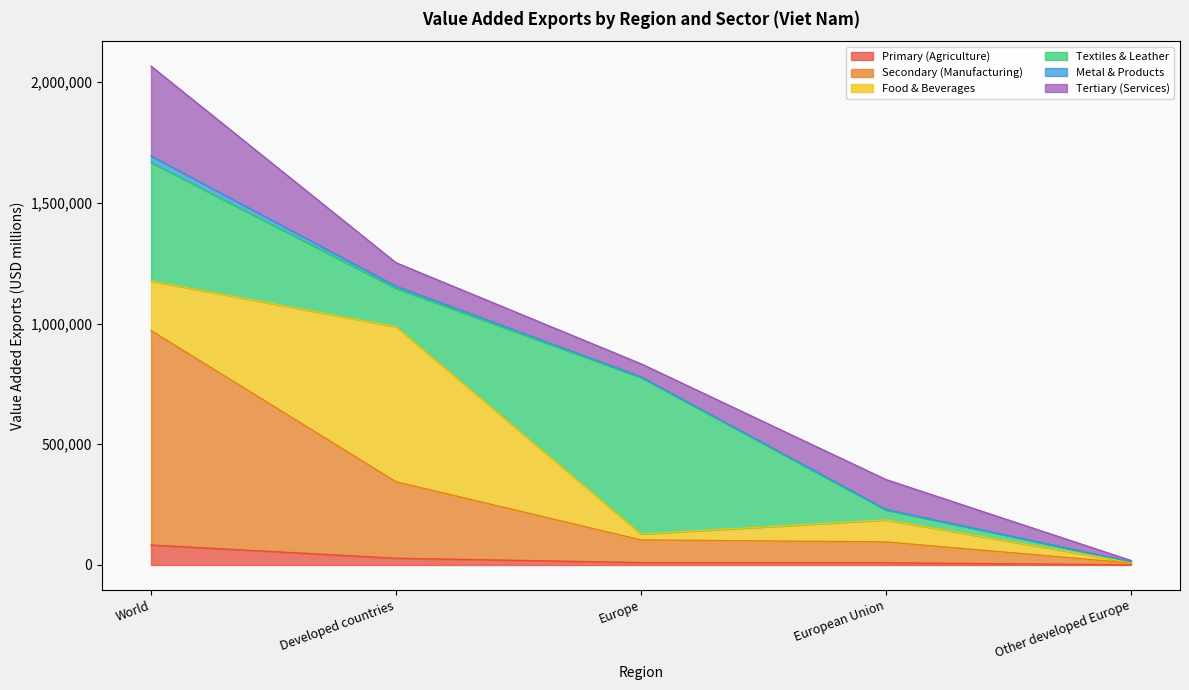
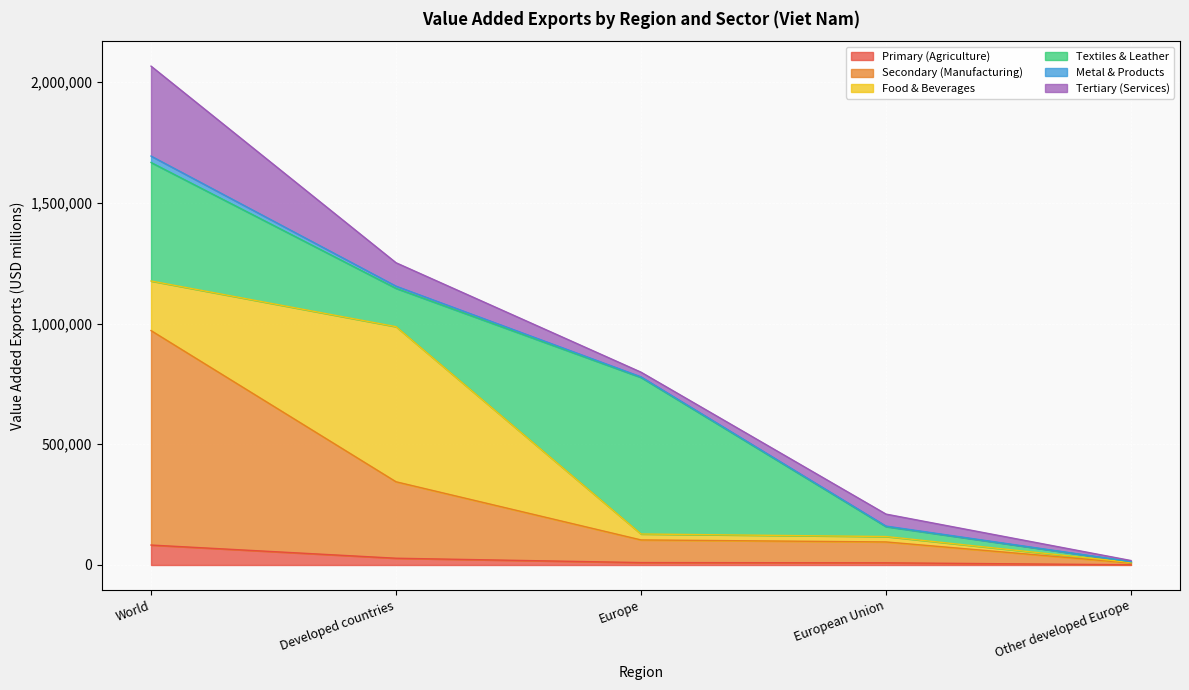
  {
    "Food & Beverages": {
      "World": "210,000",
      "Developed countries": "640,000",
      "Europe": "20,000",
-     "European Union": "90,000"
+     "European Union": "20,000"
    },
    "Textiles & Leather": {
      "World": "490,000"
    },
    "Metal & Products": {
      "World": "30,000"
    },
    "Tertiary (Services)": {
      "World": "370,000",
      "Developed countries": "100,000",
-     "Europe": "50,000",
-     "European Union": "120,000"
+     "Europe": "20,000",
+     "European Union": "50,000"
    }
  }
